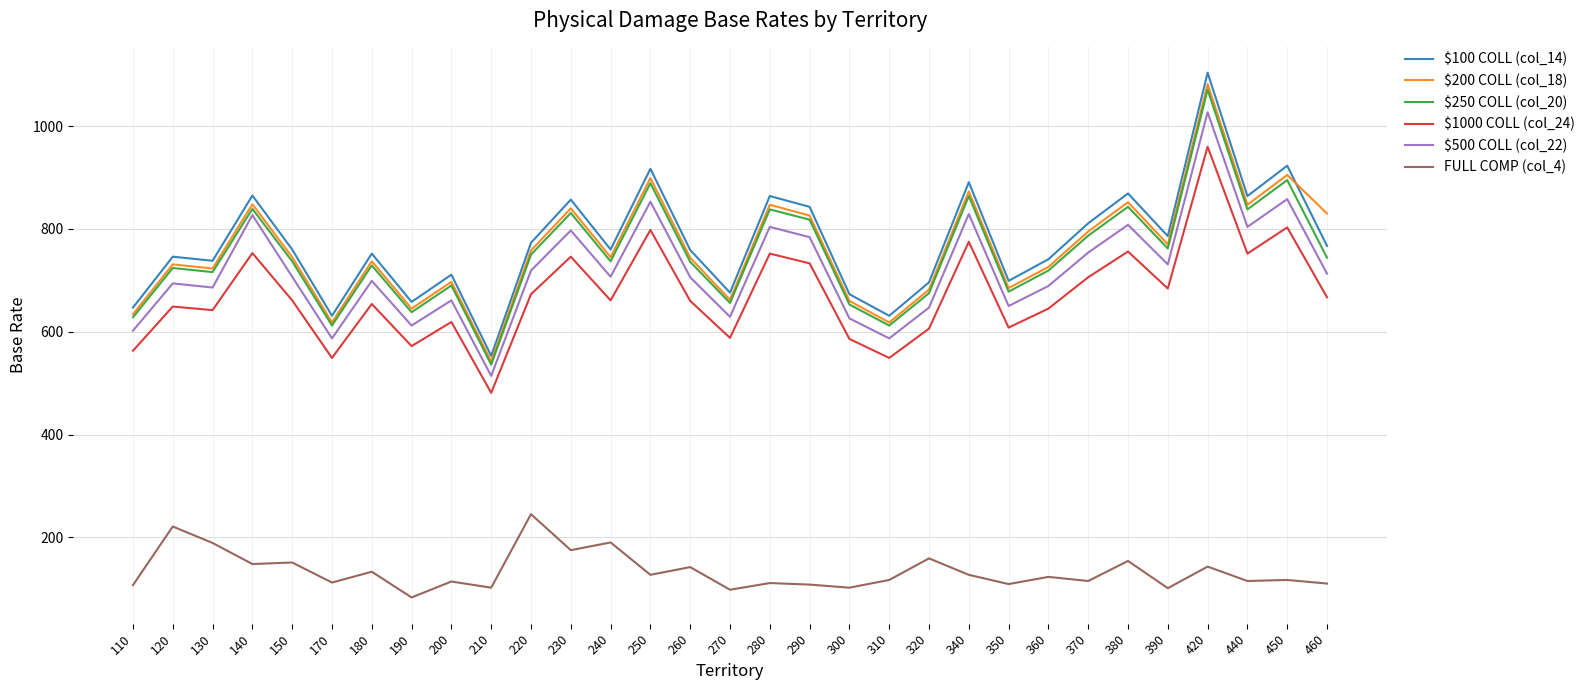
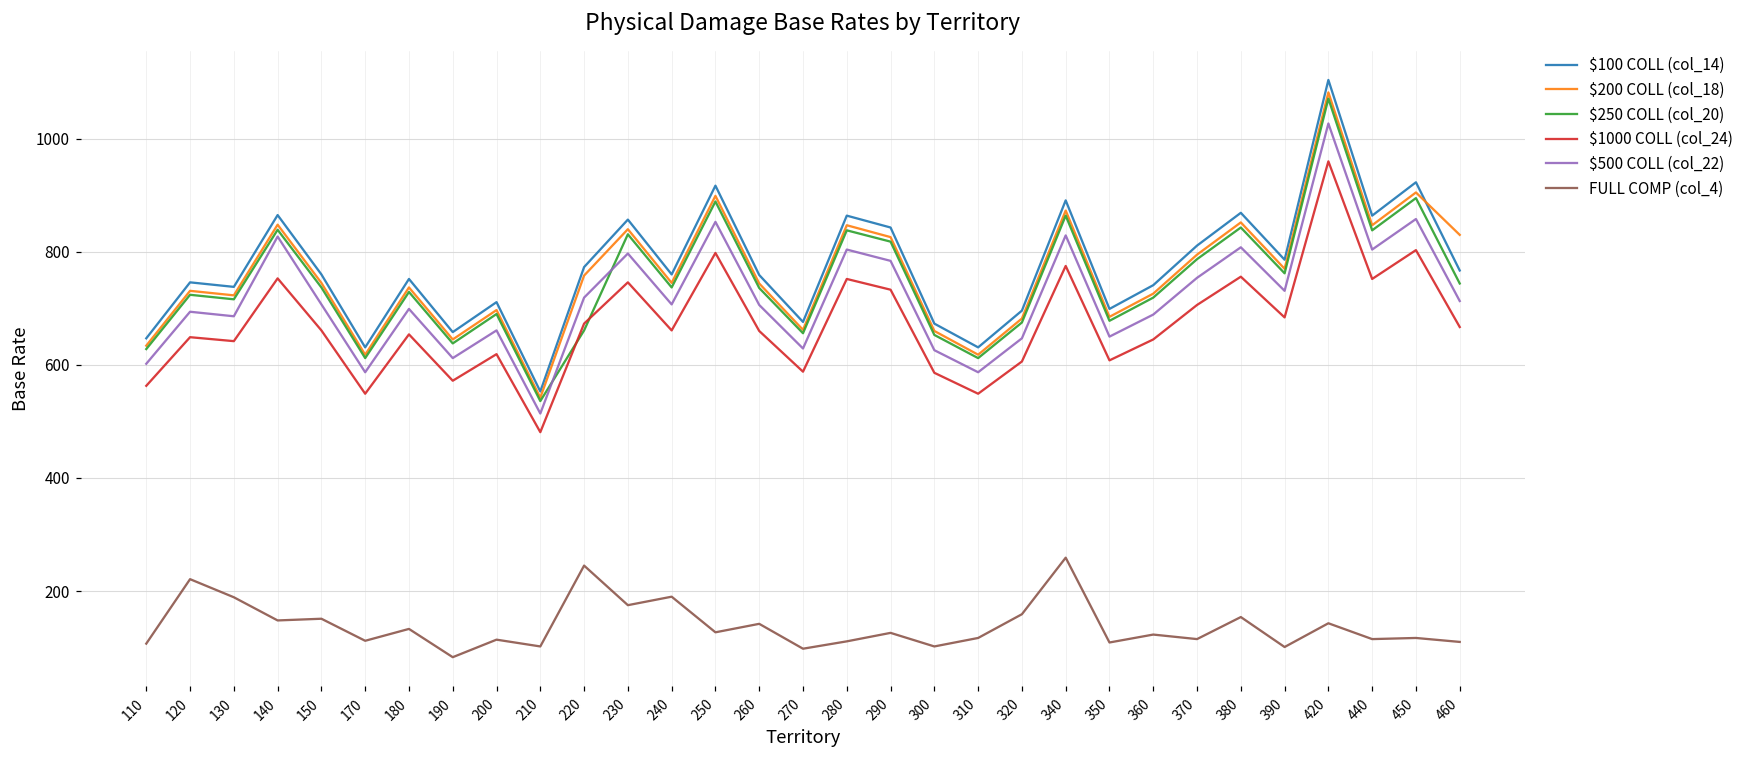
  {
    "$100 COLL (col_14)": {
      "110": 650,
      "120": 750,
      "130": 740,
      "140": 870,
      "150": 760,
      "170": 630,
      "180": 750,
      "190": 660,
      "200": 710,
      "210": 550,
      "220": 770,
      "230": 860,
      "240": 760,
      "250": 920,
      "260": 760,
      "270": 680,
      "280": 860,
      "290": 840,
      "300": 670,
      "310": 630,
      "320": 700,
      "340": 890,
      "350": 700,
      "360": 740,
      "370": 810,
      "380": 870,
      "390": 790,
      "420": 1100,
      "440": 860,
      "450": 920,
      "460": 770
    },
    "$200 COLL (col_18)": {
      "110": 630,
      "120": 730,
      "130": 720,
      "140": 850,
      "150": 750,
      "170": 620,
      "180": 740,
      "190": 650,
      "200": 700,
      "210": 540,
      "220": 760,
      "230": 840,
      "240": 750,
      "250": 900,
      "260": 740,
      "270": 660,
      "280": 850,
      "290": 830,
      "300": 660,
      "310": 620,
      "320": 680,
      "340": 870,
      "350": 690,
      "360": 730,
      "370": 800,
      "380": 850,
      "390": 770,
      "420": 1080,
      "440": 850,
      "450": 910,
      "460": 830
    },
    "$250 COLL (col_20)": {
      "110": 630,
      "120": 720,
      "130": 720,
      "140": 840,
      "150": 740,
      "170": 610,
      "180": 730,
      "190": 640,
      "200": 690,
      "210": 540,
-     "220": 750,
+     "220": 660,
      "230": 830,
      "240": 740,
      "250": 890,
      "260": 740,
      "270": 660,
      "280": 840,
      "290": 820,
      "300": 650,
      "310": 610,
      "320": 680,
      "340": 860,
      "350": 680,
      "360": 720,
      "370": 790,
      "380": 840,
      "390": 760,
      "420": 1070,
      "440": 840,
      "450": 900,
      "460": 740
    },
    "$1000 COLL (col_24)": {
      "110": 560,
      "120": 650,
      "130": 640,
      "140": 750,
      "150": 660,
      "170": 550,
      "180": 650,
      "190": 570,
      "200": 620,
      "210": 480,
      "220": 670,
      "230": 750,
      "240": 660,
      "250": 800,
      "260": 660,
      "270": 590,
      "280": 750,
      "290": 730,
      "300": 590,
      "310": 550,
      "320": 610,
      "340": 780,
      "350": 610,
      "360": 650,
      "370": 710,
      "380": 760,
      "390": 680,
      "420": 960,
      "440": 750,
      "450": 800,
      "460": 670
    },
    "$500 COLL (col_22)": {
      "110": 600,
      "120": 690,
      "130": 690,
      "140": 830,
      "150": 710,
      "170": 590,
      "180": 700,
      "190": 610,
      "200": 660,
      "210": 510,
      "220": 720,
      "230": 800,
      "240": 710,
      "250": 850,
      "260": 710,
      "270": 630,
      "280": 800,
      "290": 780,
      "300": 630,
      "310": 590,
      "320": 650,
      "340": 830,
      "350": 650,
      "360": 690,
      "370": 750,
      "380": 810,
      "390": 730,
      "420": 1030,
      "440": 800,
      "450": 860,
      "460": 710
    },
    "FULL COMP (col_4)": {
      "110": 110,
      "120": 220,
      "130": 190,
      "140": 150,
      "150": 150,
      "170": 110,
      "180": 130,
      "190": 80,
      "200": 110,
      "210": 100,
      "220": 250,
      "230": 180,
      "240": 190,
      "250": 130,
      "260": 140,
      "270": 100,
      "280": 110,
-     "290": 110,
+     "290": 130,
      "300": 100,
      "310": 120,
      "320": 160,
-     "340": 130,
+     "340": 260,
      "350": 110,
      "360": 120,
      "370": 120,
      "380": 150,
      "390": 100,
      "420": 140,
      "440": 120,
      "450": 120,
      "460": 110
    }
  }
